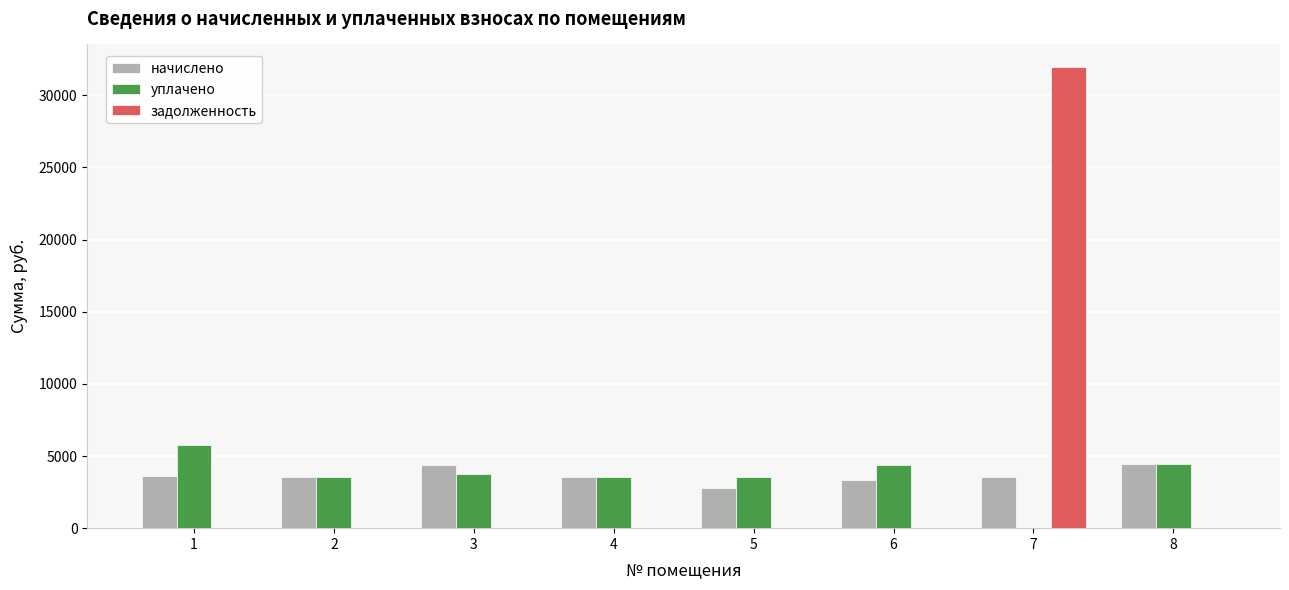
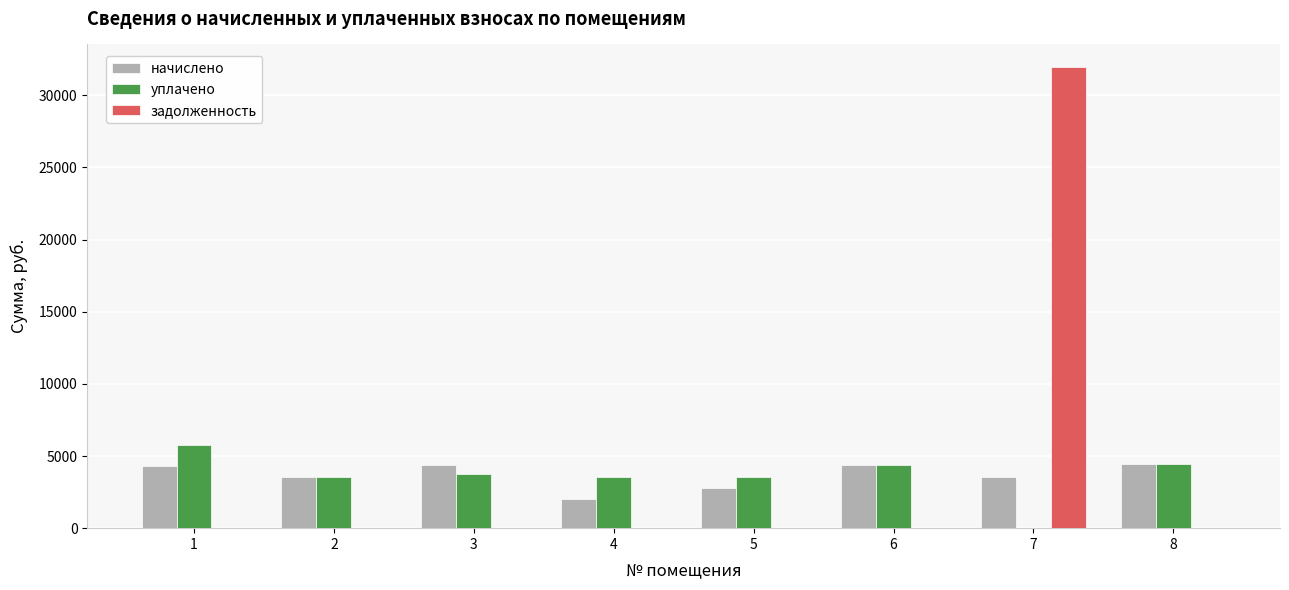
  {
    "начислено": {
-     "1": 3600,
+     "1": 4300,
      "2": 3500,
      "3": 4400,
-     "4": 3600,
+     "4": 2000,
      "5": 2800,
-     "6": 3400,
+     "6": 4400,
      "7": 3500,
      "8": 4400
    },
    "уплачено": {
      "1": 5800,
      "2": 3500,
      "3": 3800,
      "4": 3600,
      "5": 3500,
      "6": 4400,
      "7": 0,
      "8": 4400
    },
    "задолженность": {
      "1": 0,
      "2": 0,
      "3": 0,
      "4": 0,
      "5": 0,
      "6": 0,
      "7": 31900,
      "8": 0
    }
  }
